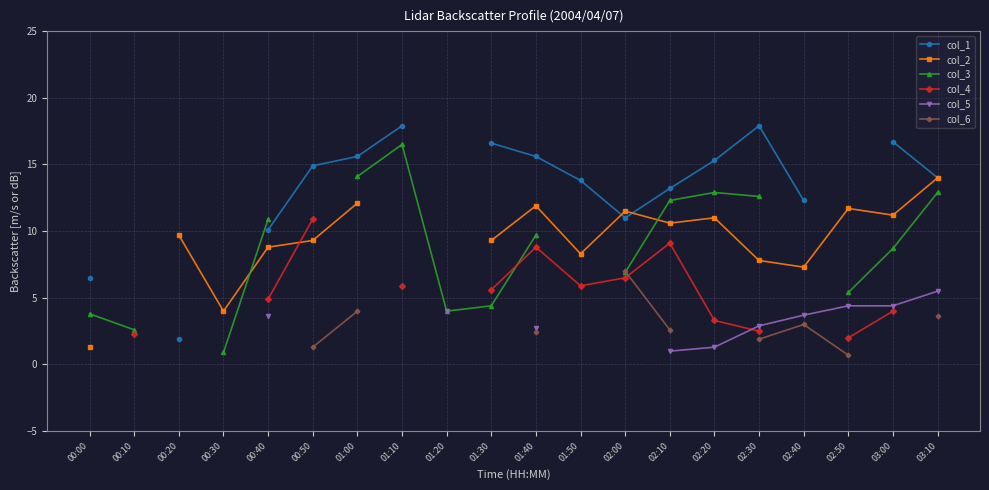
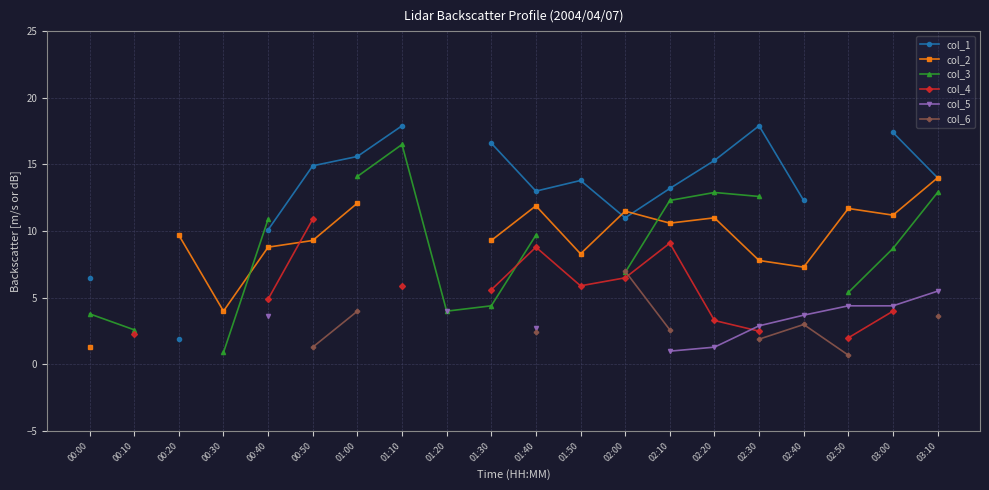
  {
    "col_1": {
      "00:00": 6.5,
      "00:20": 1.9,
      "00:40": 10.1,
      "00:50": 14.9,
      "01:00": 15.6,
      "01:10": 17.9,
      "01:30": 16.6,
-     "01:40": 15.6,
+     "01:40": 13.0,
      "01:50": 13.8,
      "02:00": 11.0,
      "02:10": 13.2,
      "02:20": 15.3,
      "02:30": 17.9,
      "02:40": 12.3,
-     "03:00": 16.7
+     "03:00": 17.4
    },
    "col_2": {
      "00:00": 1.3,
      "00:20": 9.7,
      "00:30": 4.0,
      "00:40": 8.8,
      "00:50": 9.3,
      "01:00": 12.1,
      "01:30": 9.3,
      "01:40": 11.9,
      "01:50": 8.3,
      "02:00": 11.5,
      "02:10": 10.6,
      "02:20": 11.0,
      "02:30": 7.8,
      "02:40": 7.3,
      "02:50": 11.7,
      "03:00": 11.2
    },
    "col_3": {
      "00:00": 3.8,
      "00:10": 2.6,
      "00:30": 0.9,
      "00:40": 10.9,
      "01:00": 14.1,
      "01:10": 16.5,
      "01:30": 4.4,
      "01:40": 9.7,
      "02:10": 12.3,
      "02:20": 12.9,
      "02:30": 12.6,
      "02:50": 5.4,
      "03:00": 8.7,
      "03:10": 12.9
    },
    "col_4": {
      "00:10": 2.3,
      "00:40": 4.9,
      "00:50": 10.9,
      "01:10": 5.9,
      "01:30": 5.6,
      "01:40": 8.8,
      "01:50": 5.9,
      "02:00": 6.5,
      "02:10": 9.1,
      "02:20": 3.3,
      "02:30": 2.5,
      "02:50": 2.0,
      "03:00": 4.0
    },
    "col_5": {
      "00:40": 3.6,
      "01:40": 2.7,
      "02:10": 1.0,
      "02:20": 1.3,
      "02:30": 2.9,
      "02:40": 3.7,
      "02:50": 4.4,
      "03:00": 4.4,
      "03:10": 5.5
    },
    "col_6": {
      "00:50": 1.3,
      "01:00": 4.0,
      "01:40": 2.4,
      "02:10": 2.6,
      "02:30": 1.9,
      "02:40": 3.0,
      "02:50": 0.7,
      "03:10": 3.6
    }
  }
